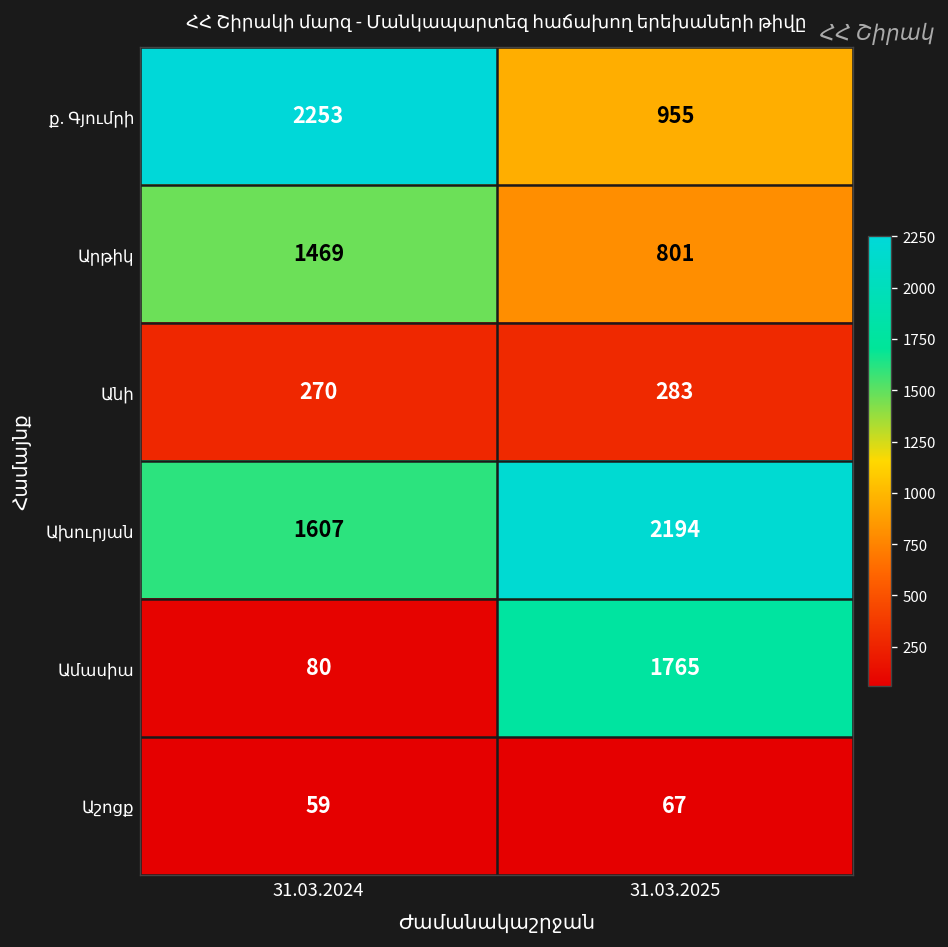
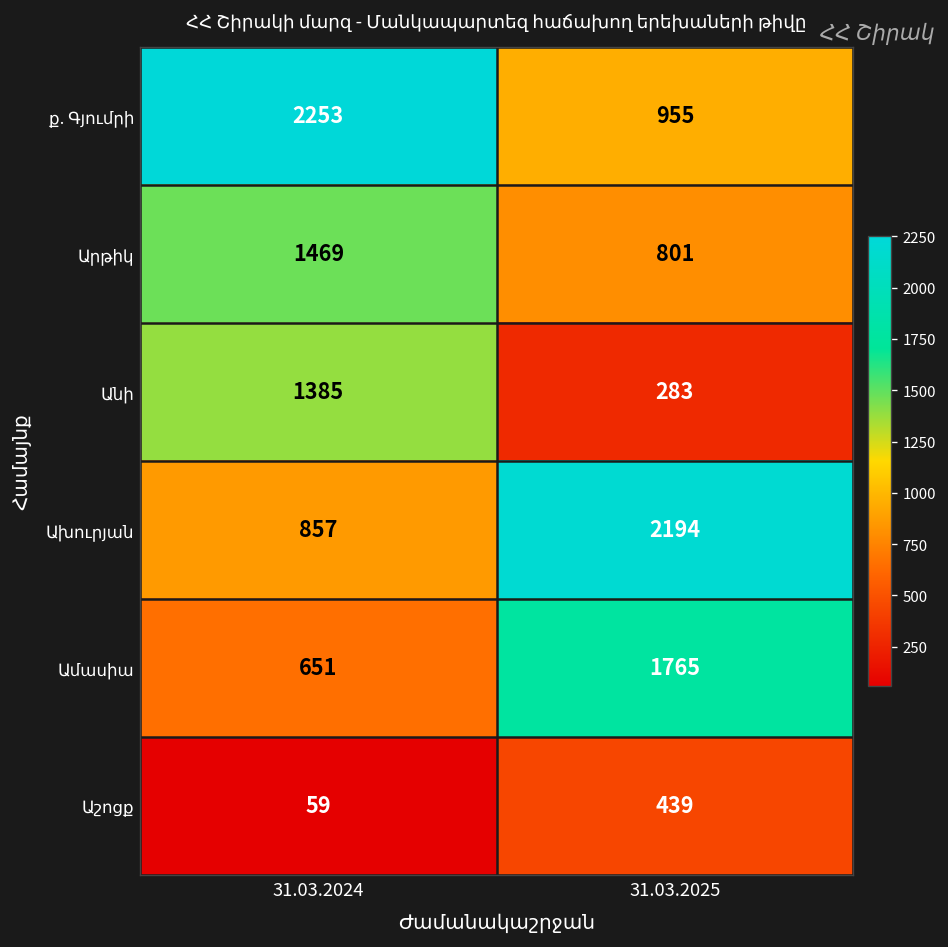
  {
    "ք. Գյումրի": {
      "31.03.2024": 2253,
      "31.03.2025": 955
    },
    "Արթիկ": {
      "31.03.2024": 1469,
      "31.03.2025": 801
    },
    "Անի": {
-     "31.03.2024": 270,
+     "31.03.2024": 1385,
      "31.03.2025": 283
    },
    "Ախուրյան": {
-     "31.03.2024": 1607,
+     "31.03.2024": 857,
      "31.03.2025": 2194
    },
    "Ամասիա": {
-     "31.03.2024": 80,
+     "31.03.2024": 651,
      "31.03.2025": 1765
    },
    "Աշոցք": {
      "31.03.2024": 59,
-     "31.03.2025": 67
+     "31.03.2025": 439
    }
  }
